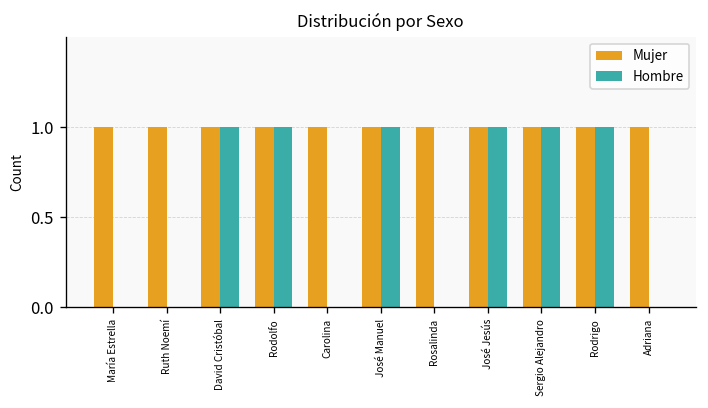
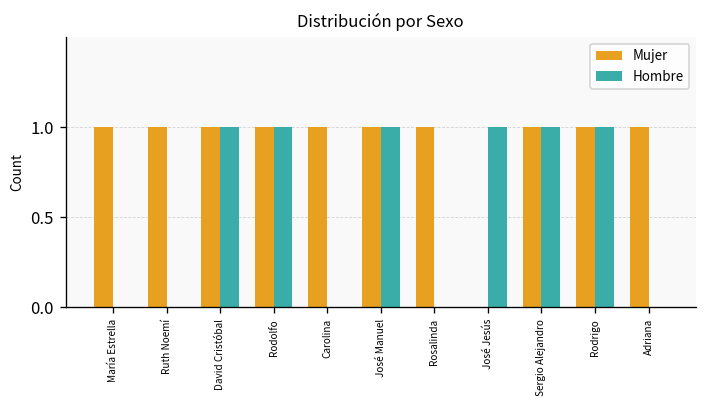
  {
    "Mujer": {
      "María Estrella": 1,
      "Ruth Noemí": 1,
      "David Cristóbal": 1,
      "Rodolfo": 1,
      "Carolina": 1,
      "José Manuel": 1,
      "Rosalinda": 1,
-     "José Jesús": 1,
+     "José Jesús": 0,
      "Sergio Alejandro": 1,
      "Rodrigo": 1,
      "Adriana": 1
    },
    "Hombre": {
      "María Estrella": 0,
      "Ruth Noemí": 0,
      "David Cristóbal": 1,
      "Rodolfo": 1,
      "Carolina": 0,
      "José Manuel": 1,
      "Rosalinda": 0,
      "José Jesús": 1,
      "Sergio Alejandro": 1,
      "Rodrigo": 1,
      "Adriana": 0
    }
  }
